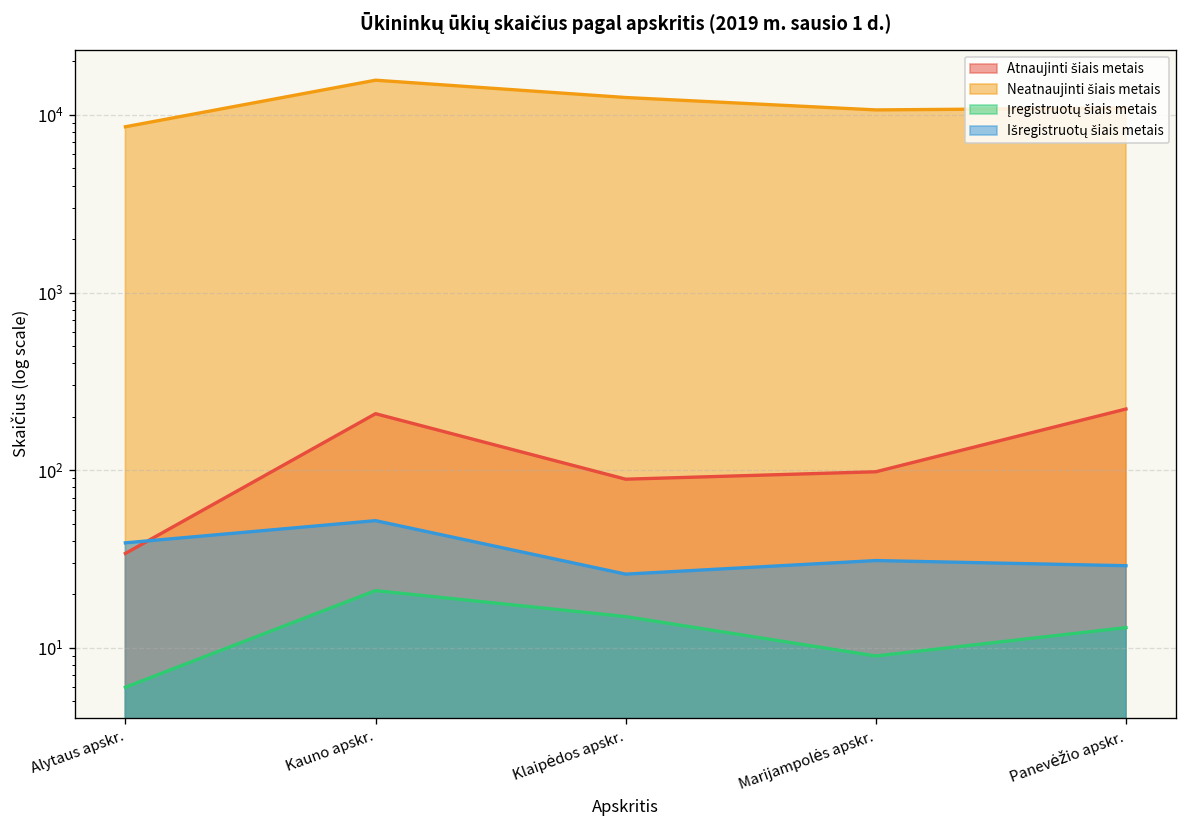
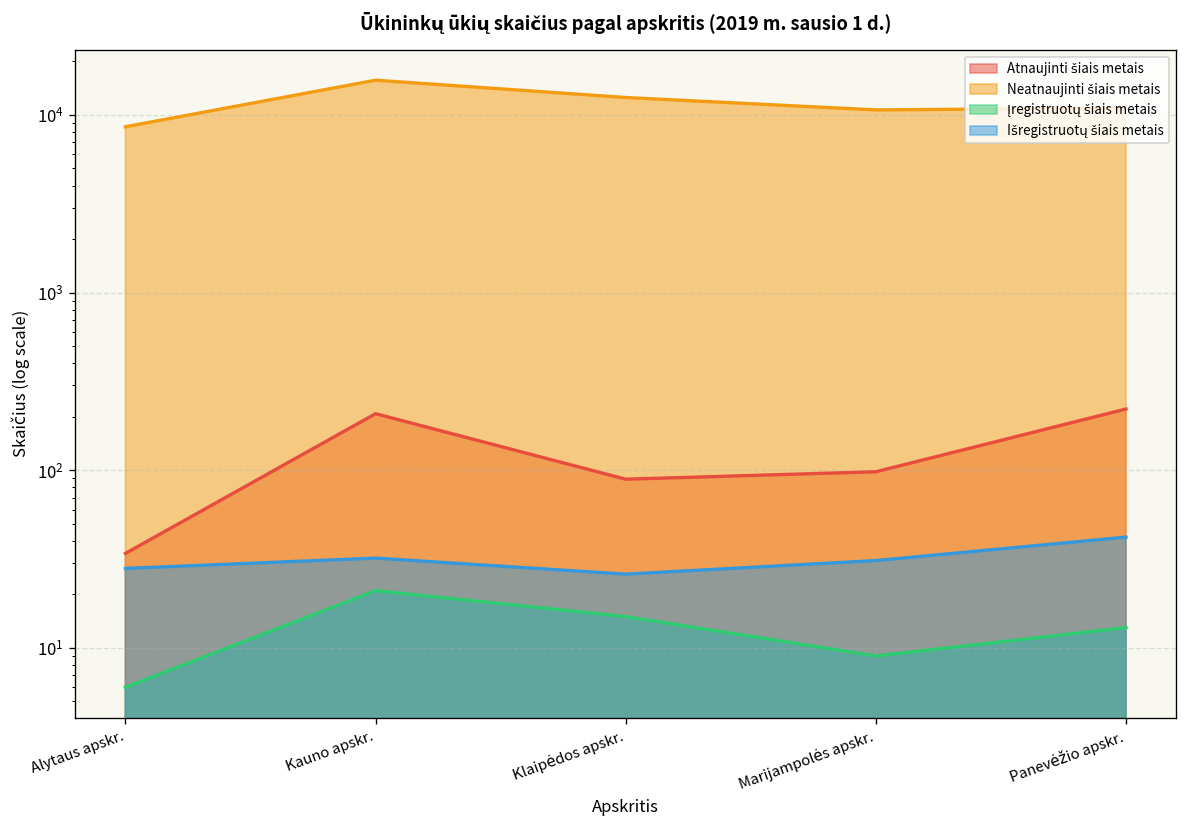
  {
    "Atnaujinti šiais metais": {
      "Alytaus apskr.": 34,
      "Kauno apskr.": 210,
      "Klaipėdos apskr.": 90,
      "Marijampolės apskr.": 100,
      "Panevėžio apskr.": 220
    },
    "Neatnaujinti šiais metais": {
      "Alytaus apskr.": 9000,
      "Kauno apskr.": 16000,
      "Klaipėdos apskr.": 13000,
      "Marijampolės apskr.": 11000
    },
    "Įregistruotų šiais metais": {
      "Alytaus apskr.": 6,
      "Kauno apskr.": 21,
      "Klaipėdos apskr.": 15,
      "Marijampolės apskr.": 9,
      "Panevėžio apskr.": 13
    },
    "Išregistruotų šiais metais": {
-     "Alytaus apskr.": 39,
-     "Kauno apskr.": 52,
+     "Alytaus apskr.": 28,
+     "Kauno apskr.": 32,
      "Klaipėdos apskr.": 26,
      "Marijampolės apskr.": 31,
-     "Panevėžio apskr.": 29
+     "Panevėžio apskr.": 42
    }
  }
